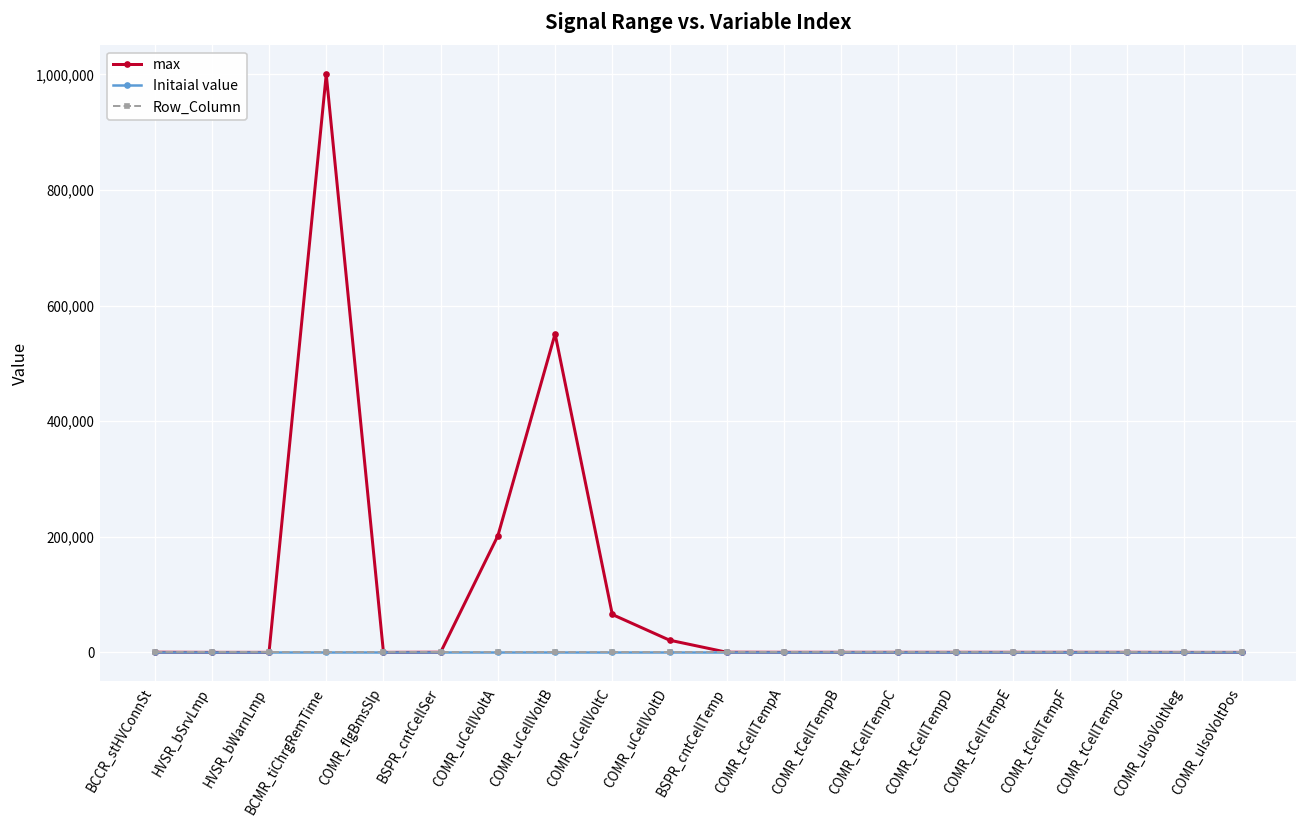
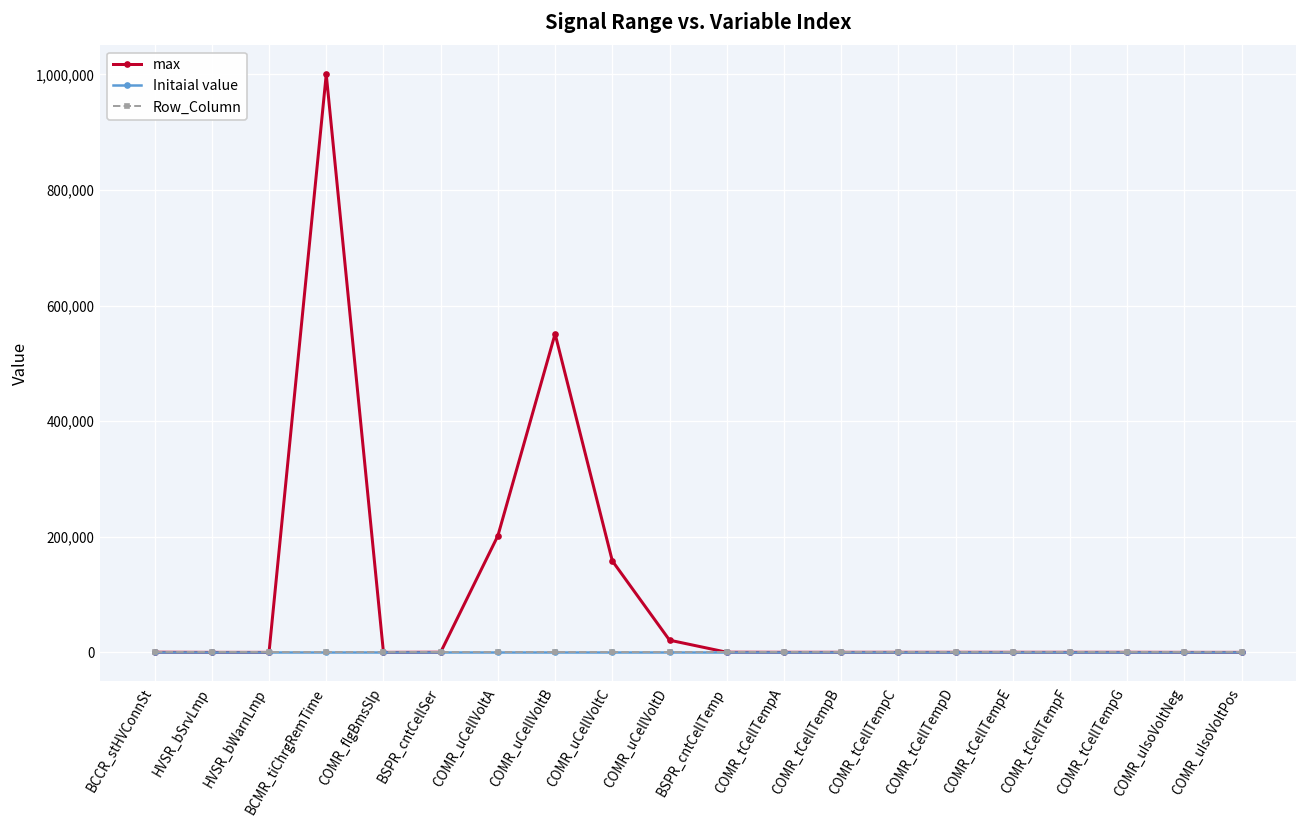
  {
    "max": {
      "BCMR_tiChrgRemTime": "1,000,000",
      "COMR_uCellVoltA": "200,000",
      "COMR_uCellVoltB": "550,000",
-     "COMR_uCellVoltC": "70,000",
+     "COMR_uCellVoltC": "160,000",
      "COMR_uCellVoltD": "20,000"
    },
    "Row_Column": {
      "BCMR_tiChrgRemTime": "0",
      "COMR_uCellVoltA": "0",
      "COMR_uCellVoltB": "0",
      "COMR_uCellVoltC": "0",
      "COMR_uCellVoltD": "0"
    }
  }
